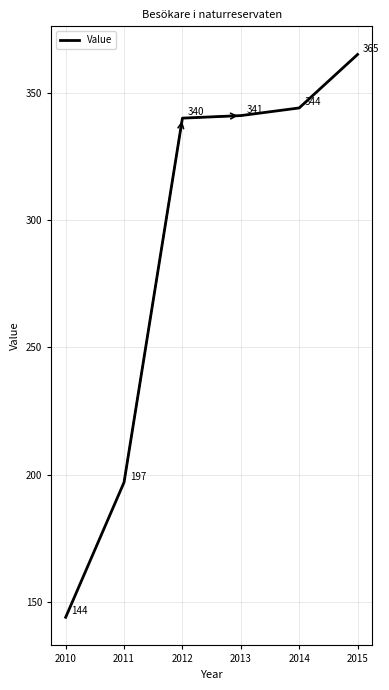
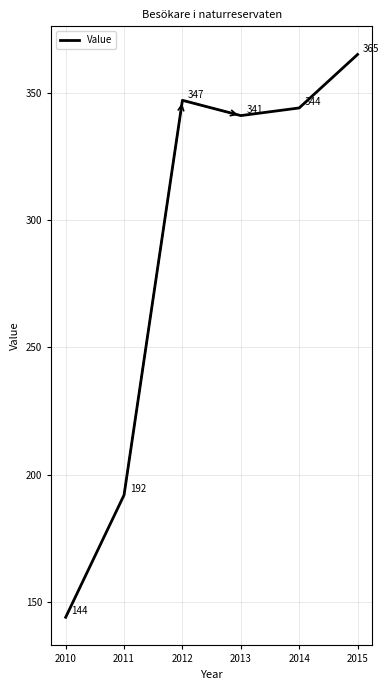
  {
    "2010": 144,
-   "2011": 197,
-   "2012": 340,
+   "2011": 192,
+   "2012": 347,
    "2013": 341,
    "2014": 344,
    "2015": 365
  }
